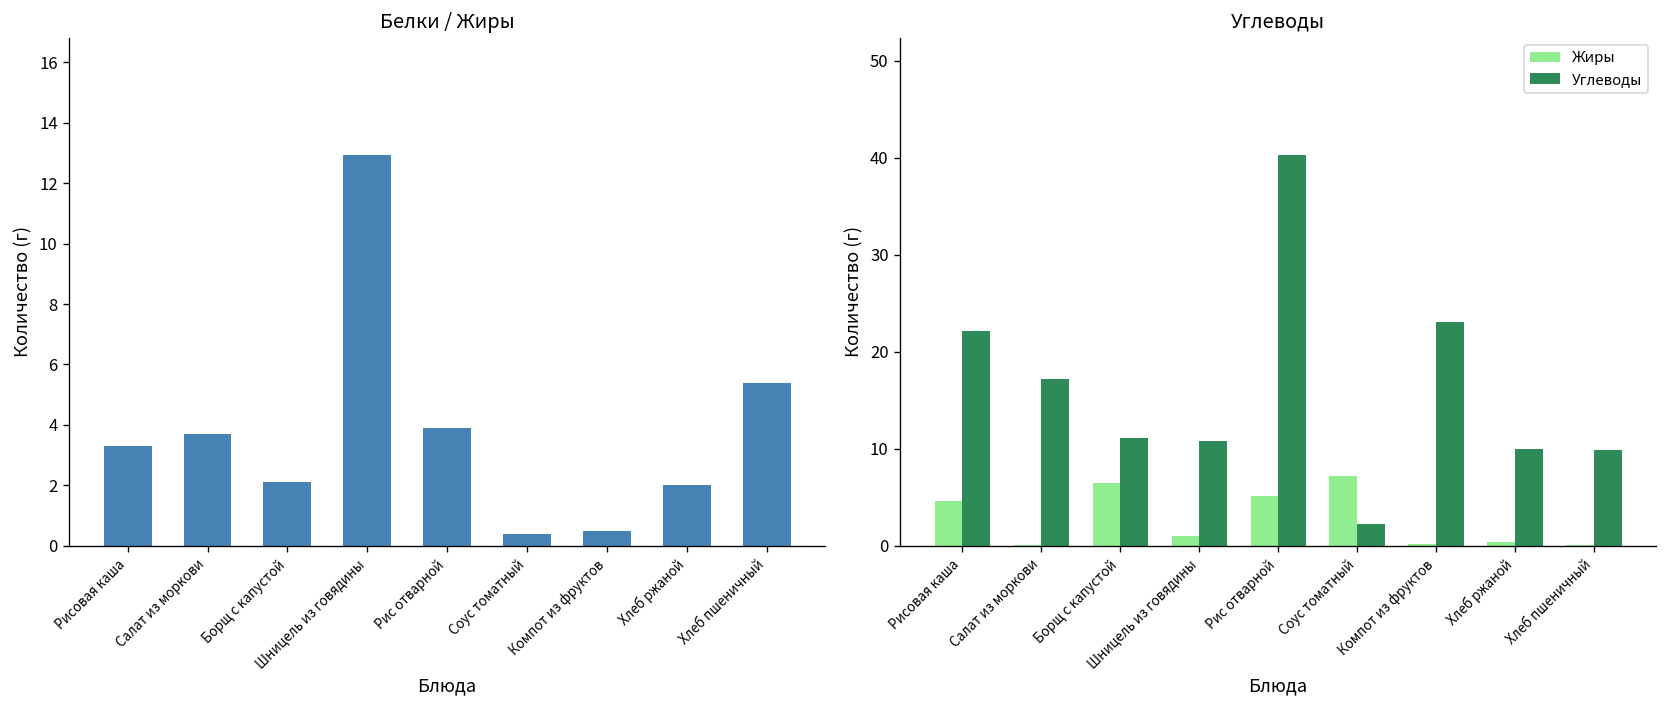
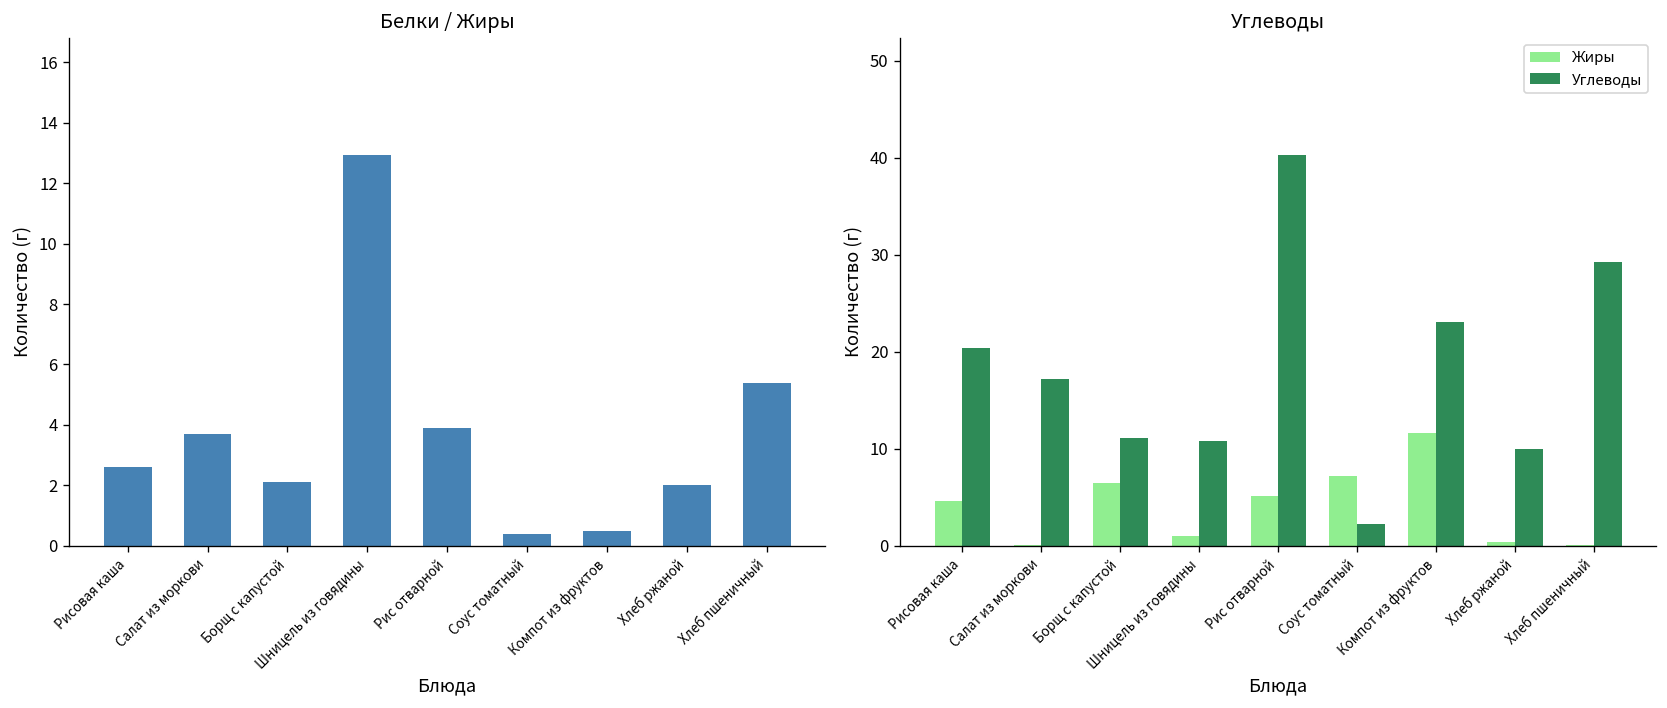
  {
    "Белки / Жиры": {
-     "Рисовая каша": 3.3,
+     "Рисовая каша": 2.6,
      "Салат из моркови": 3.7,
      "Борщ с капустой": 2.1,
      "Шницель из говядины": 12.9,
      "Рис отварной": 3.9,
      "Соус томатный": 0.4,
      "Компот из фруктов": 0.5,
      "Хлеб ржаной": 2.0,
      "Хлеб пшеничный": 5.4
    },
    "Углеводы": {
      "Жиры": {
        "Рисовая каша": 5,
        "Борщ с капустой": 7,
        "Шницель из говядины": 1,
        "Рис отварной": 5,
        "Соус томатный": 7,
-       "Компот из фруктов": 0,
+       "Компот из фруктов": 12,
        "Хлеб ржаной": 0
      },
      "Углеводы": {
-       "Рисовая каша": 22,
+       "Рисовая каша": 20,
        "Салат из моркови": 17,
        "Борщ с капустой": 11,
        "Шницель из говядины": 11,
        "Рис отварной": 40,
        "Соус томатный": 2,
        "Компот из фруктов": 23,
        "Хлеб ржаной": 10,
-       "Хлеб пшеничный": 10
+       "Хлеб пшеничный": 29
      }
    }
  }
